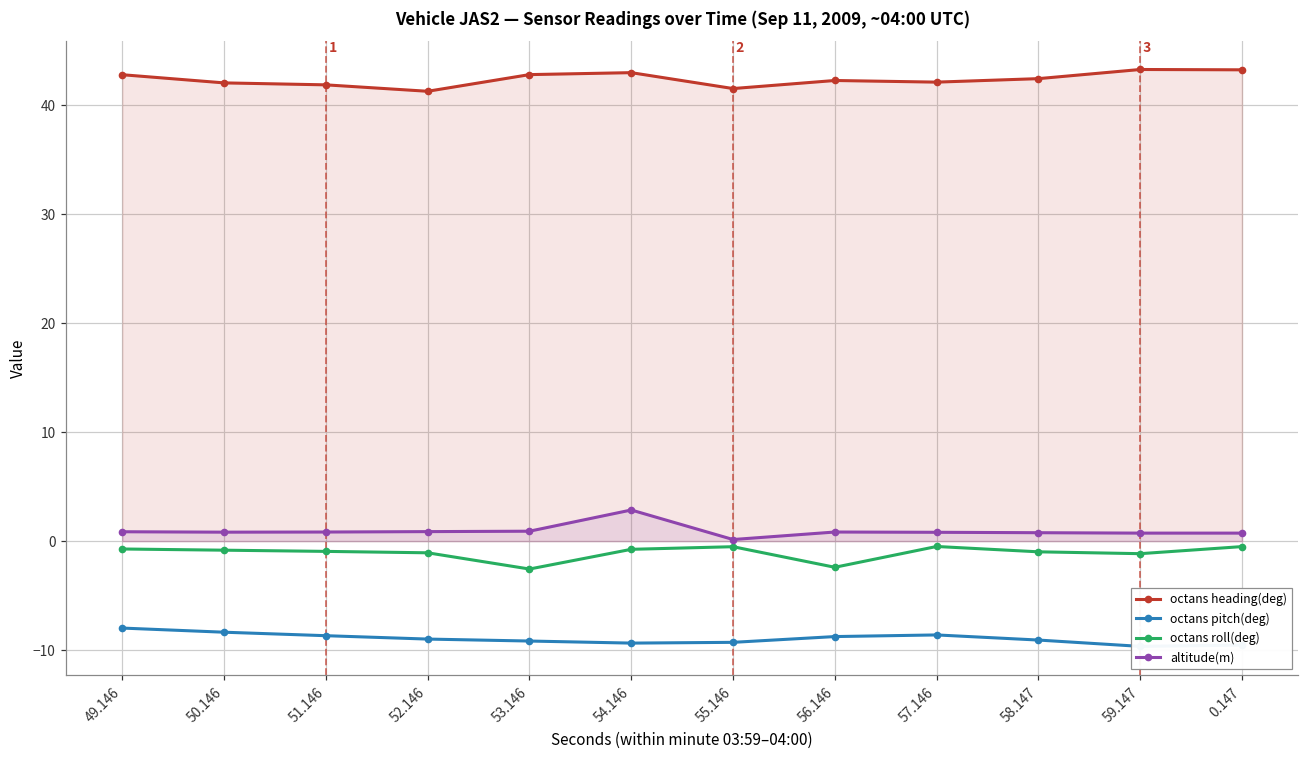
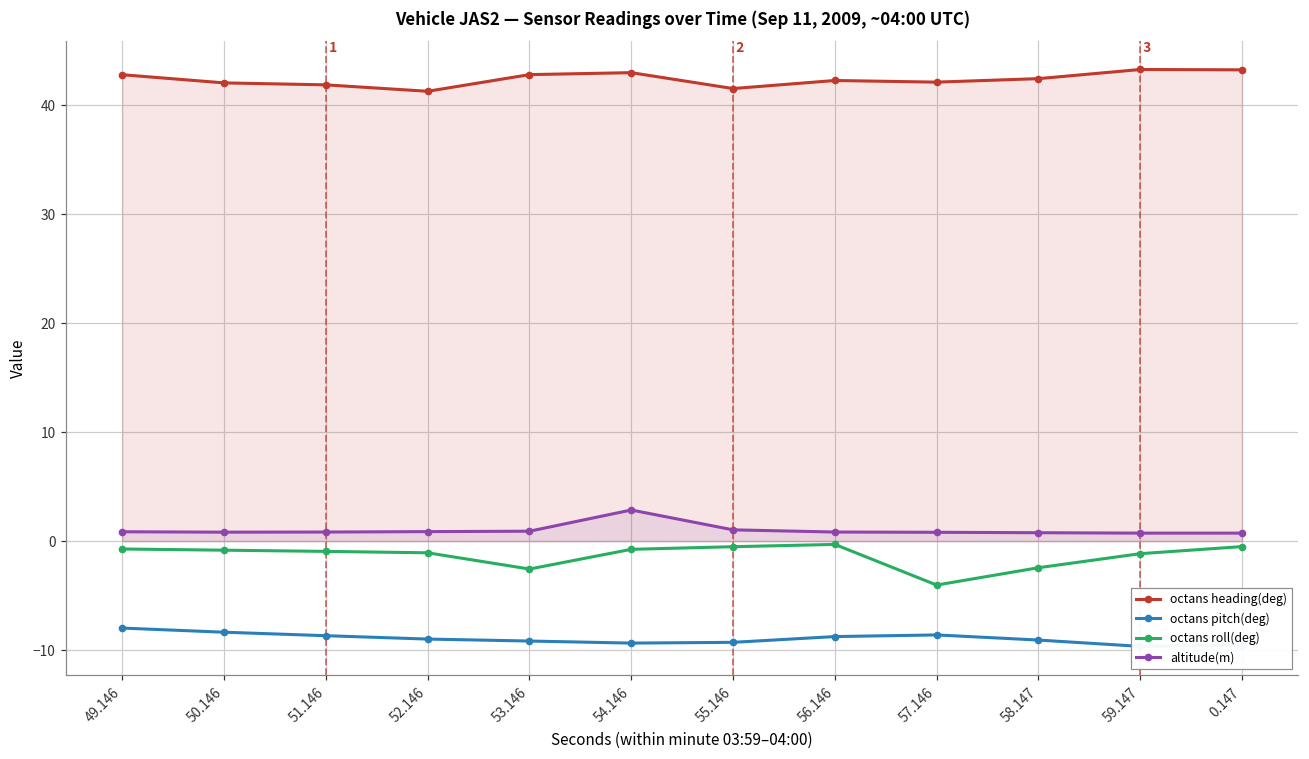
  {
    "octans heading(deg)": {
      "49.146": 43,
      "50.146": 42,
      "51.146": 42,
      "52.146": 41,
      "53.146": 43,
      "54.146": 43,
      "55.146": 42,
      "56.146": 42,
      "57.146": 42,
      "58.147": 42,
      "0.147": 43
    },
    "octans pitch(deg)": {
      "49.146": -8,
      "50.146": -8,
      "51.146": -9,
      "52.146": -9,
      "53.146": -9,
      "54.146": -9,
      "55.146": -9,
      "56.146": -9,
      "57.146": -9,
      "58.147": -9
    },
    "octans roll(deg)": {
      "49.146": -1,
      "50.146": -1,
      "51.146": -1,
      "52.146": -1,
      "53.146": -3,
      "54.146": -1,
      "55.146": -1,
-     "56.146": -2,
-     "57.146": 0,
-     "58.147": -1,
+     "56.146": 0,
+     "57.146": -4,
+     "58.147": -2,
      "59.147": -1,
      "0.147": -1
    },
    "altitude(m)": {
      "49.146": 1,
      "50.146": 1,
      "51.146": 1,
      "52.146": 1,
      "53.146": 1,
      "54.146": 3,
-     "55.146": 0,
+     "55.146": 1,
      "56.146": 1,
      "57.146": 1,
      "58.147": 1,
      "59.147": 1,
      "0.147": 1
    }
  }
